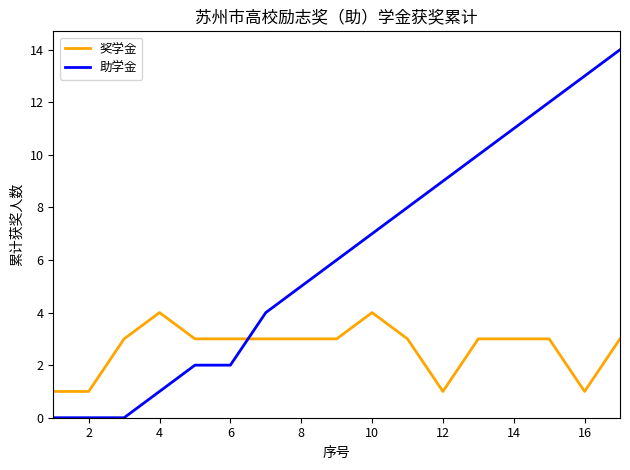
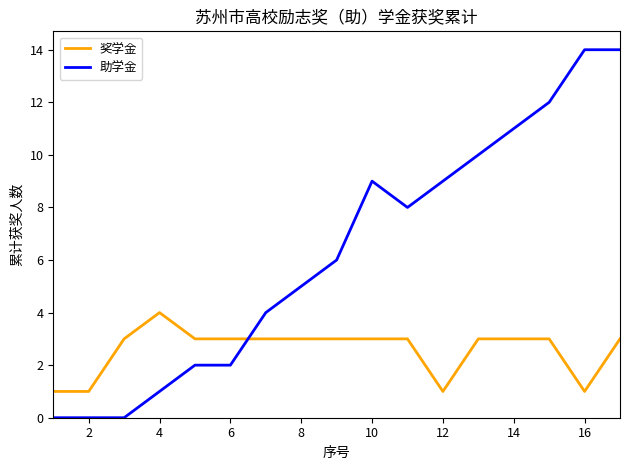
  {
    "奖学金": {
      "2": 1,
      "4": 4,
      "6": 3,
      "8": 3,
-     "10": 4,
+     "10": 3,
      "12": 1,
      "14": 3,
      "16": 1
    },
    "助学金": {
      "2": 0,
      "4": 1,
      "6": 2,
      "8": 5,
-     "10": 7,
+     "10": 9,
      "12": 9,
      "14": 11,
-     "16": 13
+     "16": 14
    }
  }
